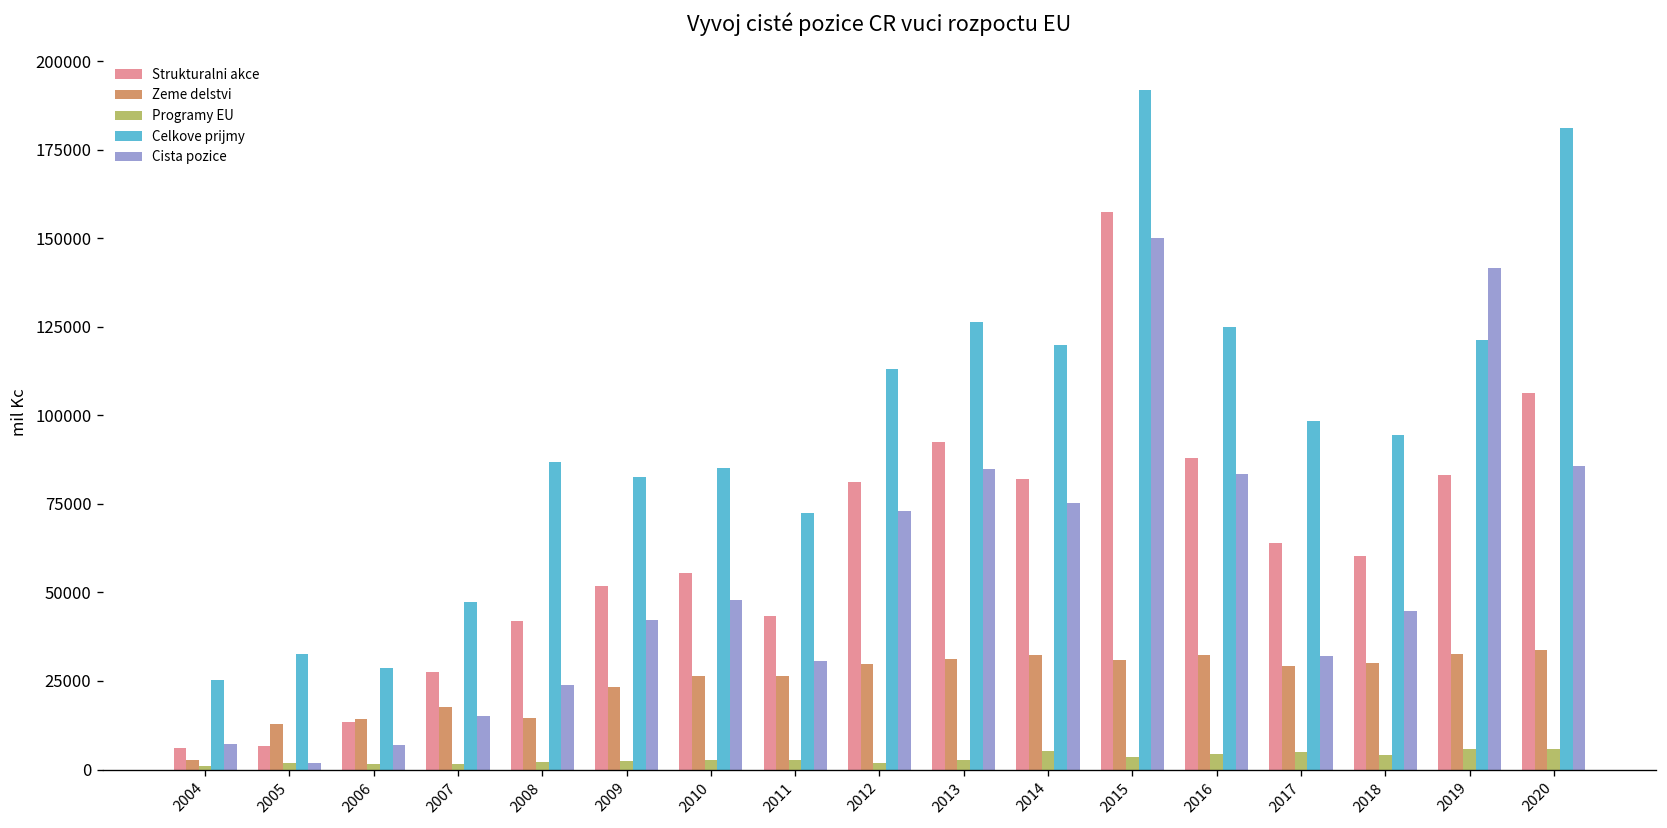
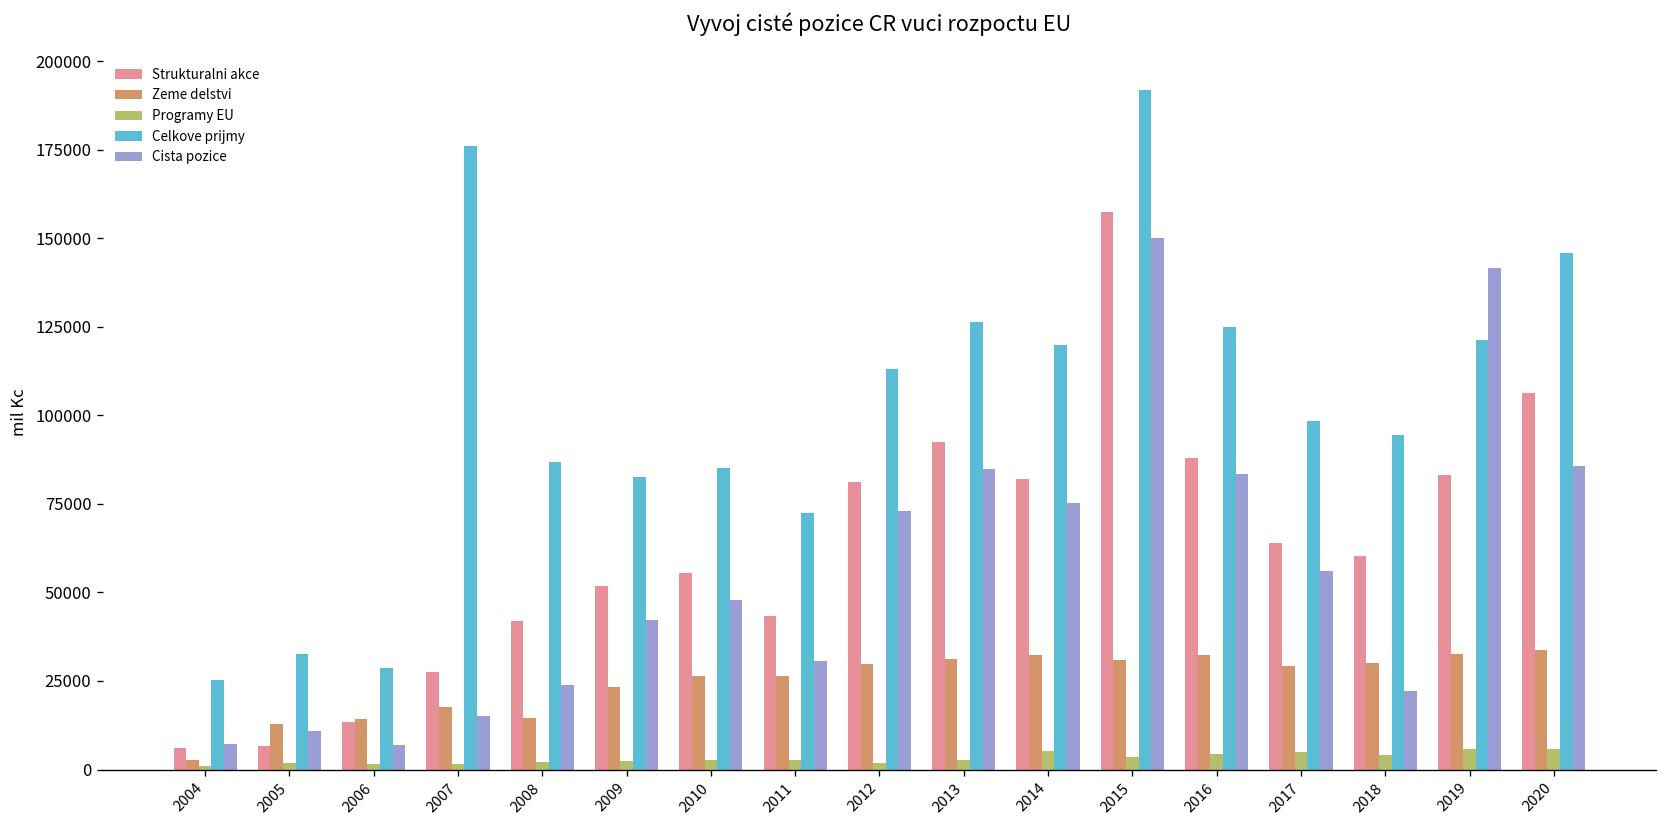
  {
    "Celkove prijmy": {
      "2004": 25000,
      "2005": 33000,
      "2006": 29000,
-     "2007": 47000,
+     "2007": 176000,
      "2008": 87000,
      "2009": 83000,
      "2010": 85000,
      "2011": 73000,
      "2012": 113000,
      "2013": 126000,
      "2014": 120000,
      "2015": 192000,
      "2016": 125000,
      "2017": 98000,
      "2018": 94000,
      "2019": 121000,
-     "2020": 181000
+     "2020": 146000
    },
    "Cista pozice": {
      "2004": 7000,
-     "2005": 2000,
+     "2005": 11000,
      "2006": 7000,
      "2007": 15000,
      "2008": 24000,
      "2009": 42000,
      "2010": 48000,
      "2011": 31000,
      "2012": 73000,
      "2013": 85000,
      "2014": 75000,
      "2015": 150000,
      "2016": 84000,
-     "2017": 32000,
-     "2018": 45000,
+     "2017": 56000,
+     "2018": 22000,
      "2019": 142000,
      "2020": 86000
    }
  }
